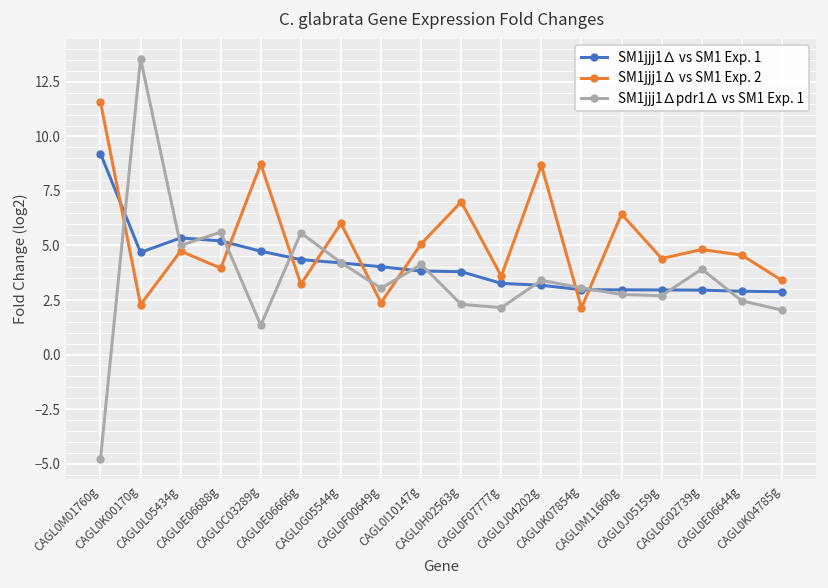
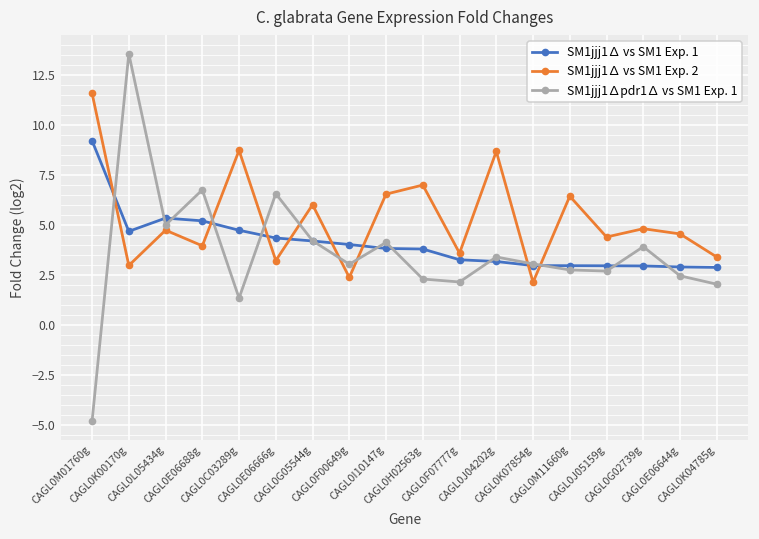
  {
    "SM1jjj1∆ vs SM1 Exp. 1": {
      "CAGL0M01760g": 9.2,
      "CAGL0K00170g": 4.7,
      "CAGL0L05434g": 5.3,
      "CAGL0E06688g": 5.2,
      "CAGL0C03289g": 4.7,
      "CAGL0E06666g": 4.4,
      "CAGL0F00649g": 4.0,
      "CAGL0I10147g": 3.8,
      "CAGL0H02563g": 3.8,
      "CAGL0F07777g": 3.3,
      "CAGL0J04202g": 3.2,
      "CAGL0M11660g": 3.0,
      "CAGL0J05159g": 3.0,
      "CAGL0G02739g": 3.0,
      "CAGL0E06644g": 2.9,
      "CAGL0K04785g": 2.9
    },
    "SM1jjj1∆ vs SM1 Exp. 2": {
      "CAGL0M01760g": 11.6,
-     "CAGL0K00170g": 2.3,
+     "CAGL0K00170g": 3.0,
      "CAGL0L05434g": 4.7,
      "CAGL0E06688g": 4.0,
      "CAGL0C03289g": 8.7,
      "CAGL0E06666g": 3.2,
      "CAGL0G05544g": 6.0,
      "CAGL0F00649g": 2.4,
-     "CAGL0I10147g": 5.1,
+     "CAGL0I10147g": 6.5,
      "CAGL0H02563g": 7.0,
      "CAGL0F07777g": 3.6,
      "CAGL0J04202g": 8.7,
      "CAGL0K07854g": 2.1,
      "CAGL0M11660g": 6.4,
      "CAGL0J05159g": 4.4,
      "CAGL0G02739g": 4.8,
      "CAGL0E06644g": 4.6,
      "CAGL0K04785g": 3.4
    },
    "SM1jjj1∆pdr1∆ vs SM1 Exp. 1": {
      "CAGL0M01760g": -4.8,
      "CAGL0K00170g": 13.6,
      "CAGL0L05434g": 5.0,
-     "CAGL0E06688g": 5.6,
+     "CAGL0E06688g": 6.8,
      "CAGL0C03289g": 1.3,
-     "CAGL0E06666g": 5.6,
+     "CAGL0E06666g": 6.6,
      "CAGL0F00649g": 3.0,
      "CAGL0I10147g": 4.1,
      "CAGL0H02563g": 2.3,
      "CAGL0F07777g": 2.2,
      "CAGL0J04202g": 3.4,
      "CAGL0M11660g": 2.8,
      "CAGL0J05159g": 2.7,
      "CAGL0G02739g": 3.9,
      "CAGL0E06644g": 2.5,
      "CAGL0K04785g": 2.0
    }
  }
